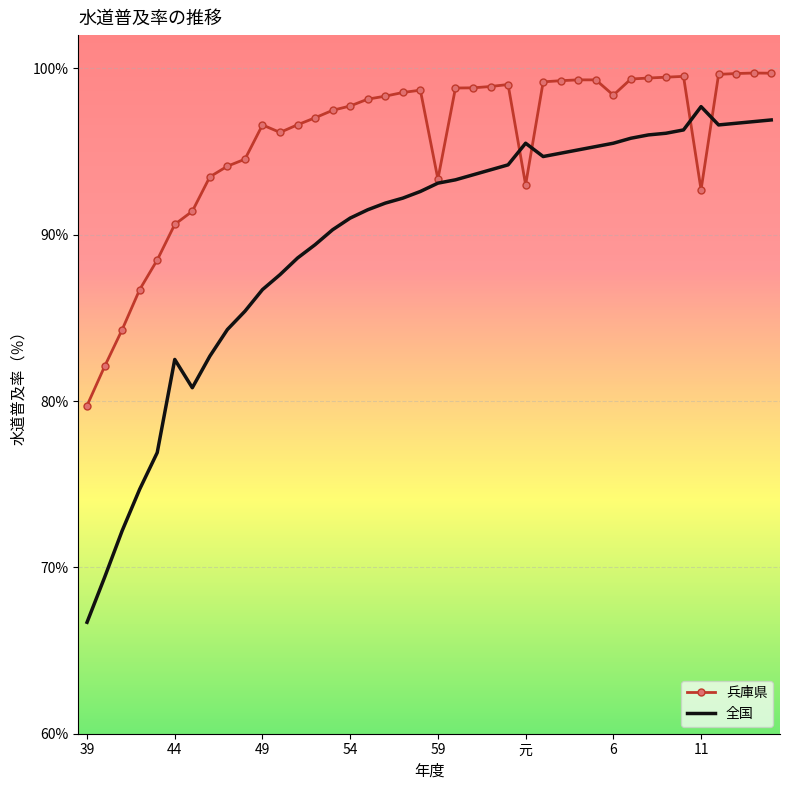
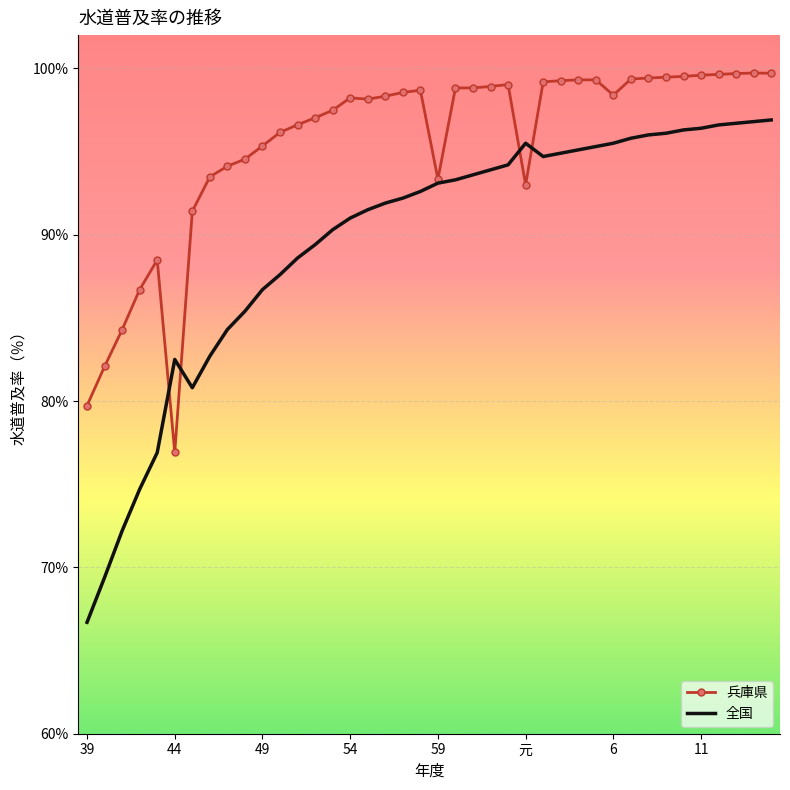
  {
    "兵庫県": {
      "39": "79.7%",
-     "44": "90.6%",
-     "49": "96.6%",
-     "54": "97.7%",
+     "44": "76.9%",
+     "49": "95.3%",
+     "54": "98.2%",
      "59": "93.3%",
      "元": "93.0%",
      "6": "98.4%",
-     "11": "92.7%"
+     "11": "99.6%"
    },
    "全国": {
      "39": "66.7%",
      "44": "82.5%",
      "49": "86.7%",
      "54": "91.0%",
      "59": "93.1%",
      "元": "95.5%",
      "6": "95.5%",
-     "11": "97.7%"
+     "11": "96.4%"
    }
  }
